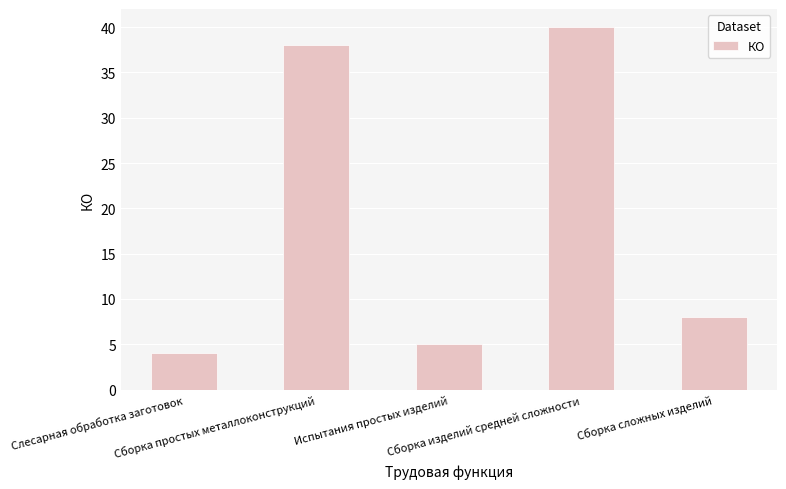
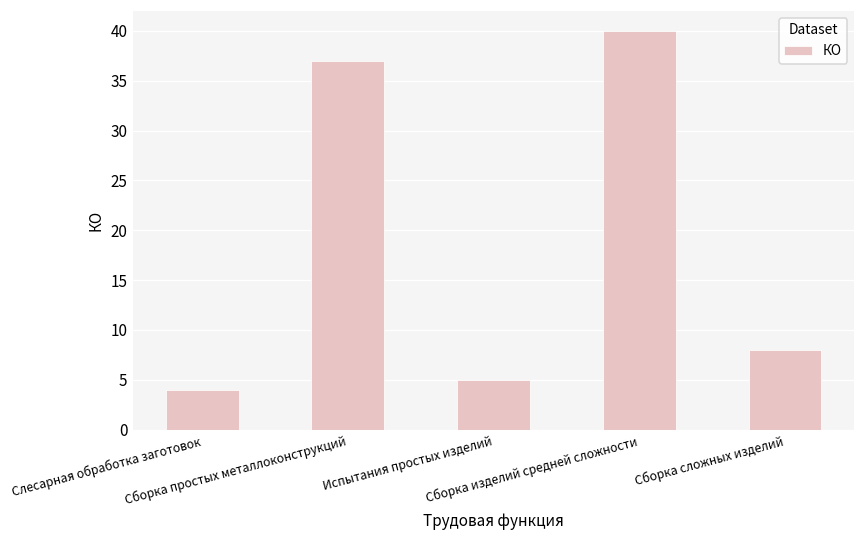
  {
    "Слесарная обработка заготовок": 4,
-   "Сборка простых металлоконструкций": 38,
+   "Сборка простых металлоконструкций": 37,
    "Испытания простых изделий": 5,
    "Сборка изделий средней сложности": 40,
    "Сборка сложных изделий": 8
  }
